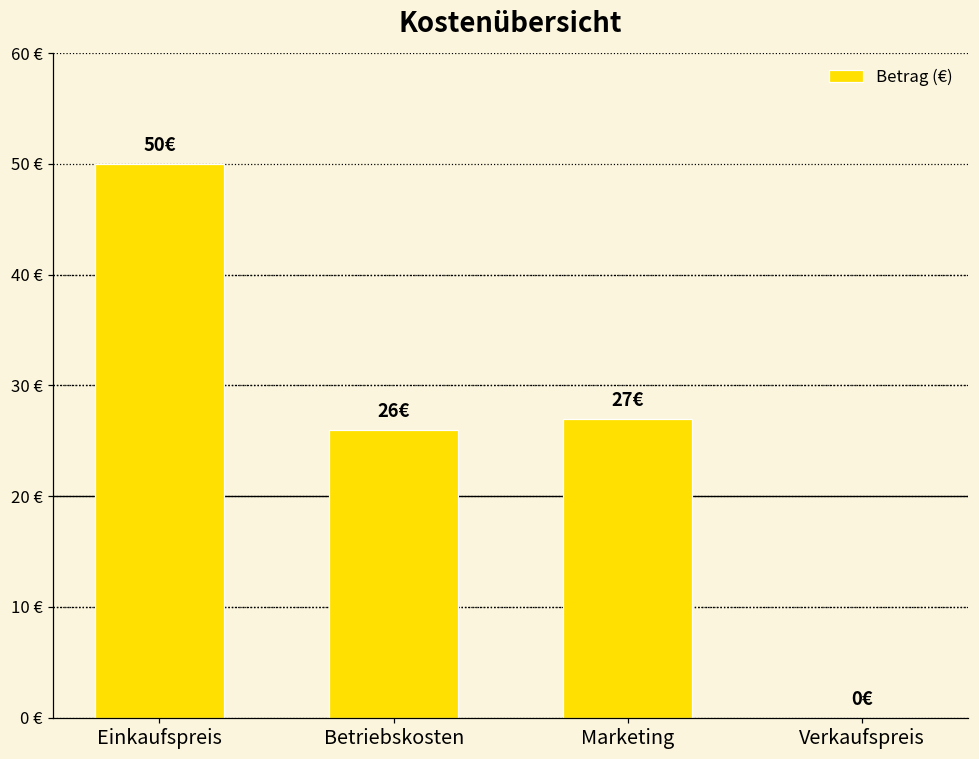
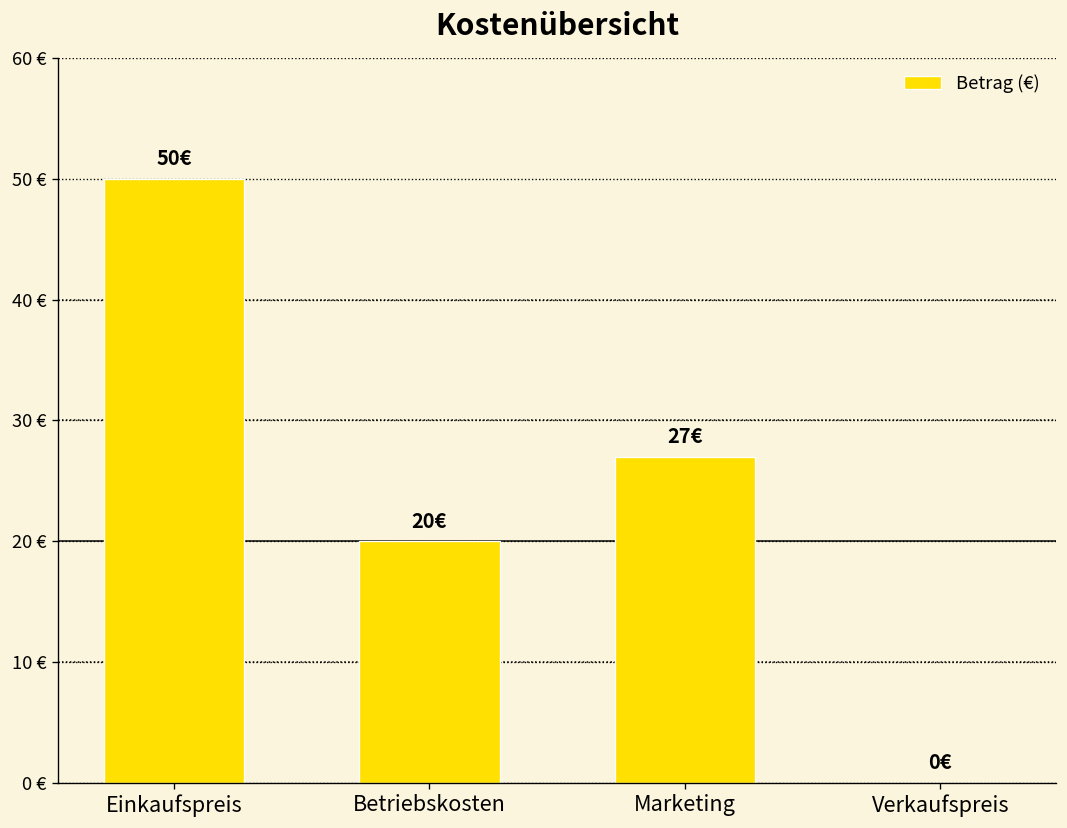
  {
    "Einkaufspreis": "50€",
-   "Betriebskosten": "26€",
+   "Betriebskosten": "20€",
    "Marketing": "27€",
    "Verkaufspreis": "0€"
  }
